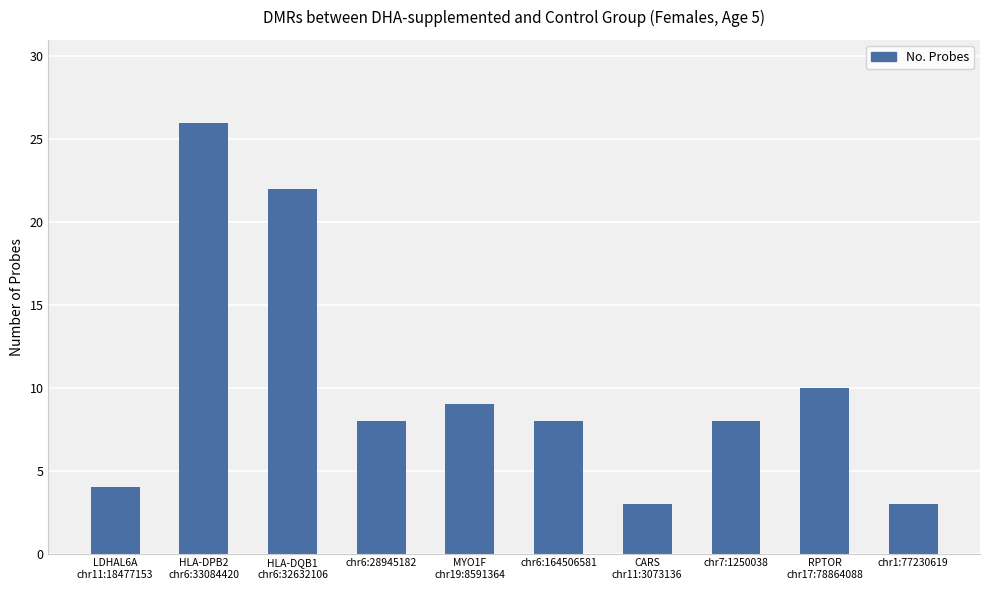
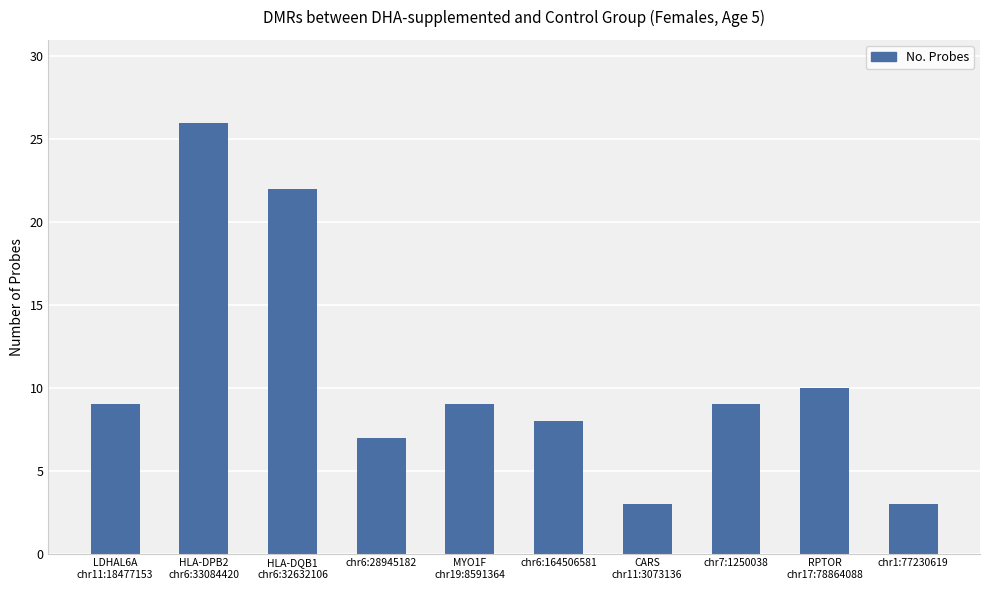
  {
-   "LDHAL6A chr11:18477153": 4,
+   "LDHAL6A chr11:18477153": 9,
    "HLA-DPB2 chr6:33084420": 26,
    "HLA-DQB1 chr6:32632106": 22,
-   "chr6:28945182": 8,
+   "chr6:28945182": 7,
    "MYO1F chr19:8591364": 9,
    "chr6:164506581": 8,
    "CARS chr11:3073136": 3,
-   "chr7:1250038": 8,
+   "chr7:1250038": 9,
    "RPTOR chr17:78864088": 10,
    "chr1:77230619": 3
  }
